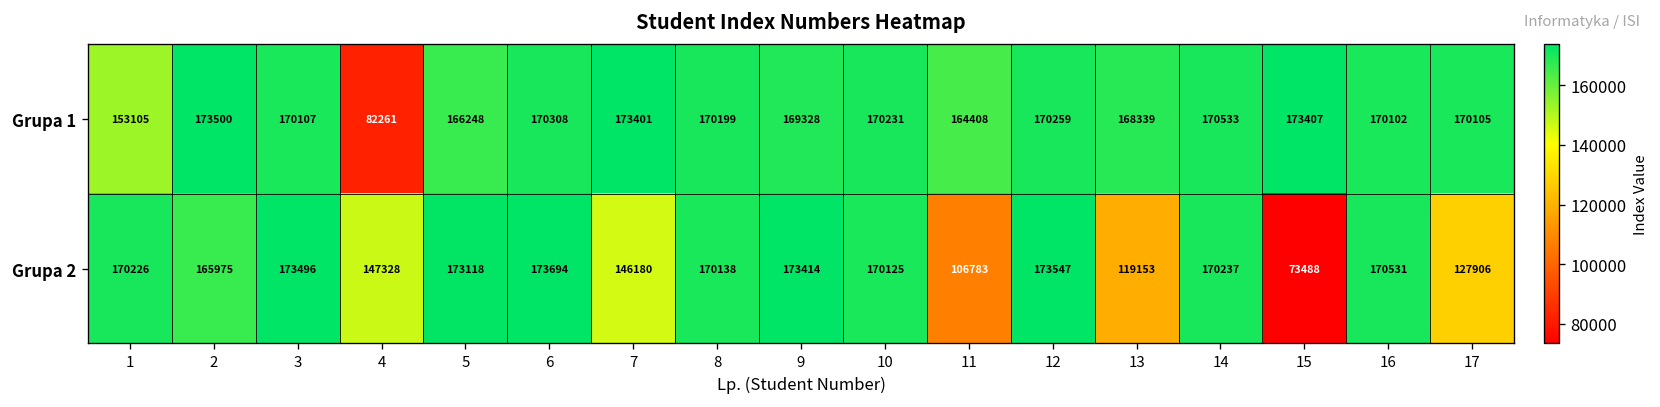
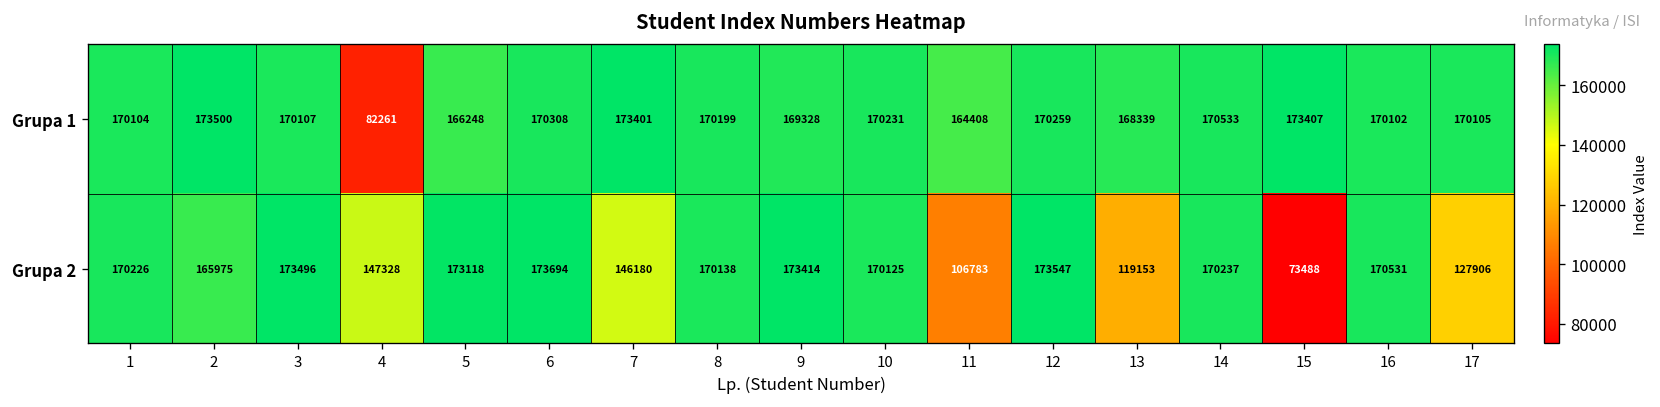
  {
    "Grupa 1": {
-     "1": 153105,
+     "1": 170104,
      "2": 173500,
      "3": 170107,
      "4": 82261,
      "5": 166248,
      "6": 170308,
      "7": 173401,
      "8": 170199,
      "9": 169328,
      "10": 170231,
      "11": 164408,
      "12": 170259,
      "13": 168339,
      "14": 170533,
      "15": 173407,
      "16": 170102,
      "17": 170105
    },
    "Grupa 2": {
      "1": 170226,
      "2": 165975,
      "3": 173496,
      "4": 147328,
      "5": 173118,
      "6": 173694,
      "7": 146180,
      "8": 170138,
      "9": 173414,
      "10": 170125,
      "11": 106783,
      "12": 173547,
      "13": 119153,
      "14": 170237,
      "15": 73488,
      "16": 170531,
      "17": 127906
    }
  }
